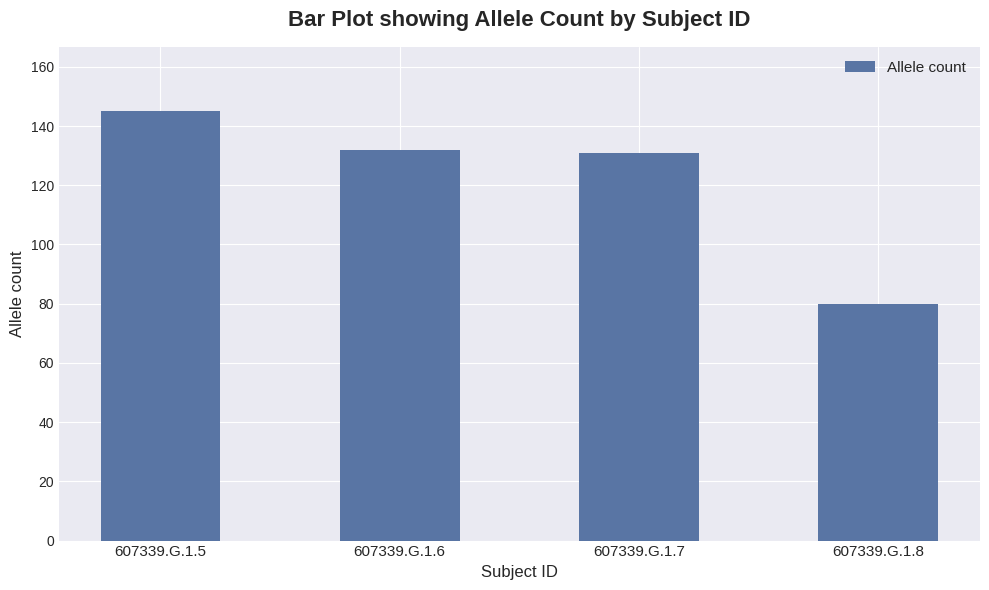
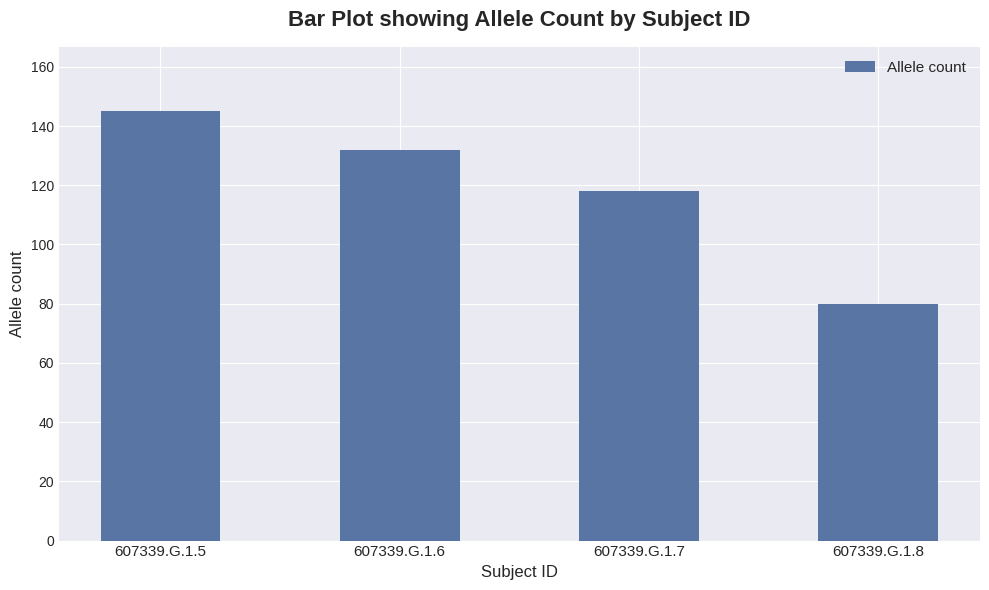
  {
    "607339.G.1.5": 145,
    "607339.G.1.6": 132,
-   "607339.G.1.7": 131,
+   "607339.G.1.7": 118,
    "607339.G.1.8": 80
  }
